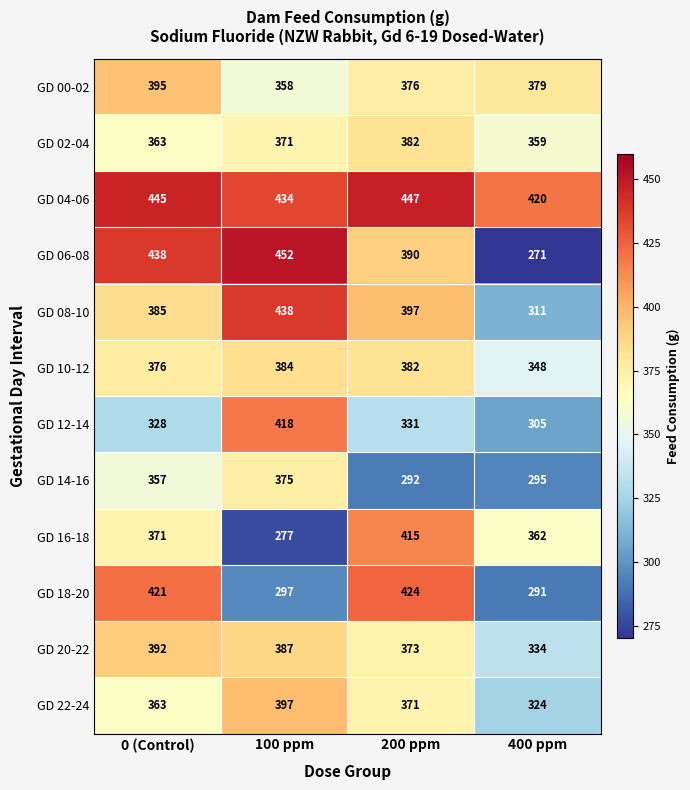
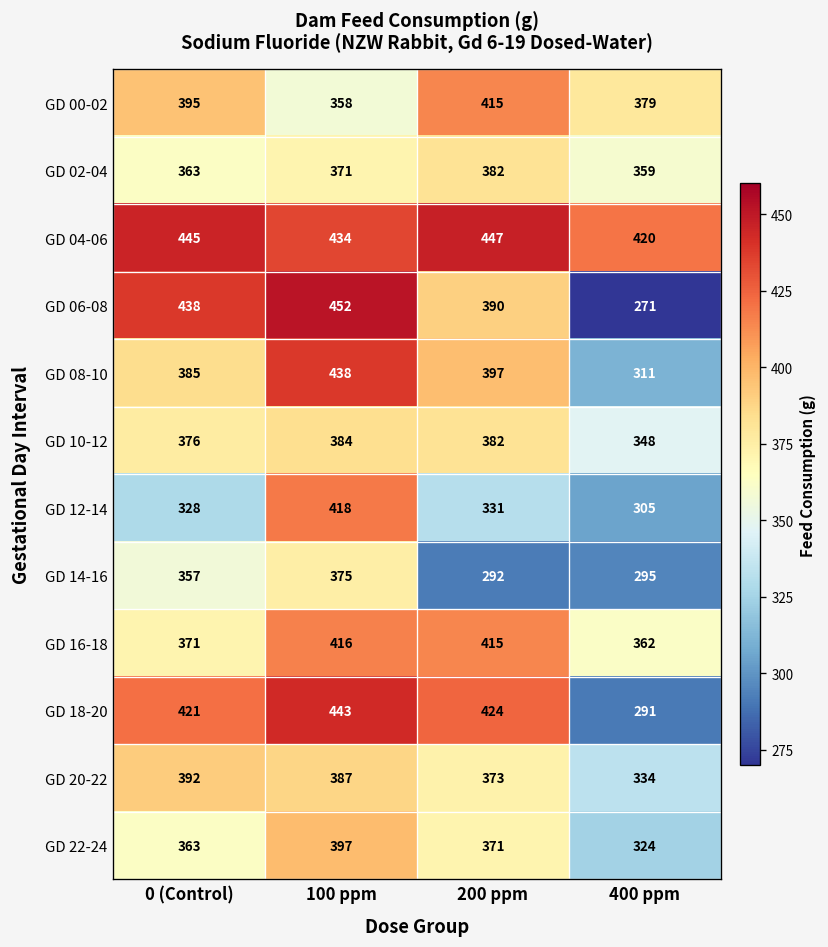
  {
    "GD 00-02": {
      "0 (Control)": 395,
      "100 ppm": 358,
-     "200 ppm": 376,
+     "200 ppm": 415,
      "400 ppm": 379
    },
    "GD 02-04": {
      "0 (Control)": 363,
      "100 ppm": 371,
      "200 ppm": 382,
      "400 ppm": 359
    },
    "GD 04-06": {
      "0 (Control)": 445,
      "100 ppm": 434,
      "200 ppm": 447,
      "400 ppm": 420
    },
    "GD 06-08": {
      "0 (Control)": 438,
      "100 ppm": 452,
      "200 ppm": 390,
      "400 ppm": 271
    },
    "GD 08-10": {
      "0 (Control)": 385,
      "100 ppm": 438,
      "200 ppm": 397,
      "400 ppm": 311
    },
    "GD 10-12": {
      "0 (Control)": 376,
      "100 ppm": 384,
      "200 ppm": 382,
      "400 ppm": 348
    },
    "GD 12-14": {
      "0 (Control)": 328,
      "100 ppm": 418,
      "200 ppm": 331,
      "400 ppm": 305
    },
    "GD 14-16": {
      "0 (Control)": 357,
      "100 ppm": 375,
      "200 ppm": 292,
      "400 ppm": 295
    },
    "GD 16-18": {
      "0 (Control)": 371,
-     "100 ppm": 277,
+     "100 ppm": 416,
      "200 ppm": 415,
      "400 ppm": 362
    },
    "GD 18-20": {
      "0 (Control)": 421,
-     "100 ppm": 297,
+     "100 ppm": 443,
      "200 ppm": 424,
      "400 ppm": 291
    },
    "GD 20-22": {
      "0 (Control)": 392,
      "100 ppm": 387,
      "200 ppm": 373,
      "400 ppm": 334
    },
    "GD 22-24": {
      "0 (Control)": 363,
      "100 ppm": 397,
      "200 ppm": 371,
      "400 ppm": 324
    }
  }
